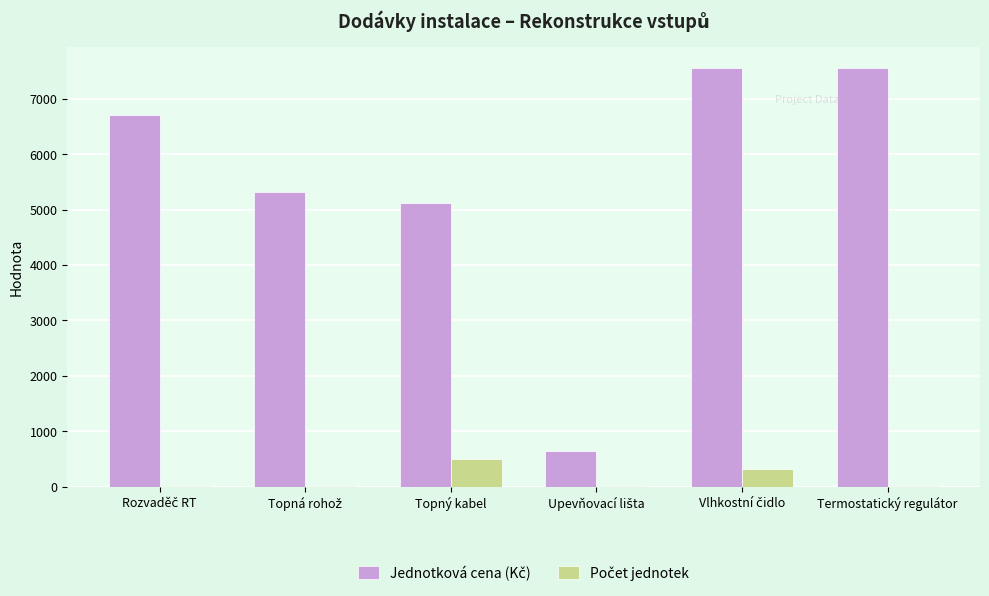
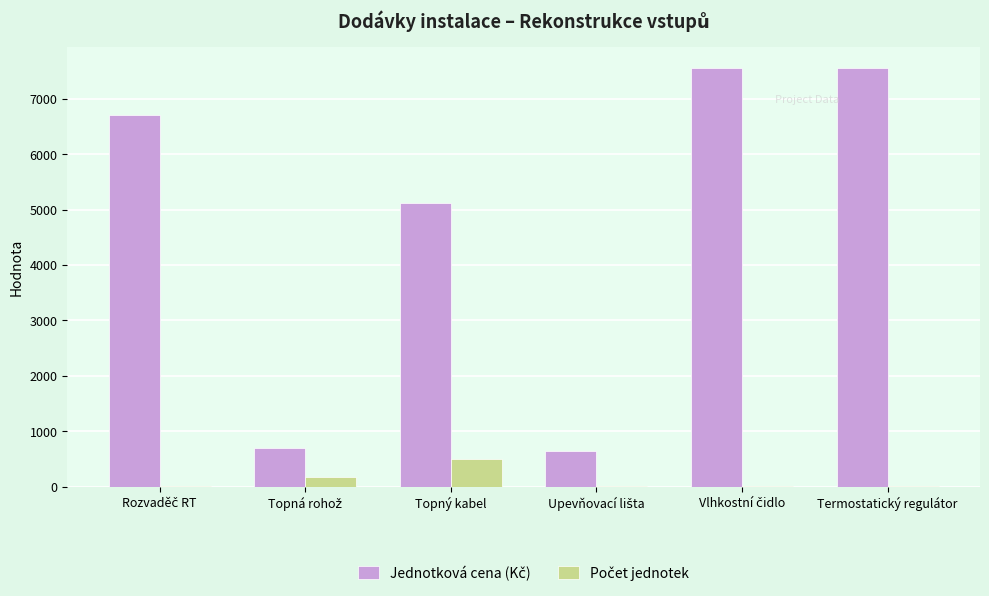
  {
    "Jednotková cena (Kč)": {
      "Rozvaděč RT": 6700,
-     "Topná rohož": 5300,
+     "Topná rohož": 700,
      "Topný kabel": 5100,
      "Upevňovací lišta": 600,
      "Vlhkostní čidlo": 7600,
      "Termostatický regulátor": 7600
    },
    "Počet jednotek": {
-     "Topná rohož": 0,
+     "Topná rohož": 200,
      "Topný kabel": 500,
-     "Vlhkostní čidlo": 300
+     "Vlhkostní čidlo": 0
    }
  }
